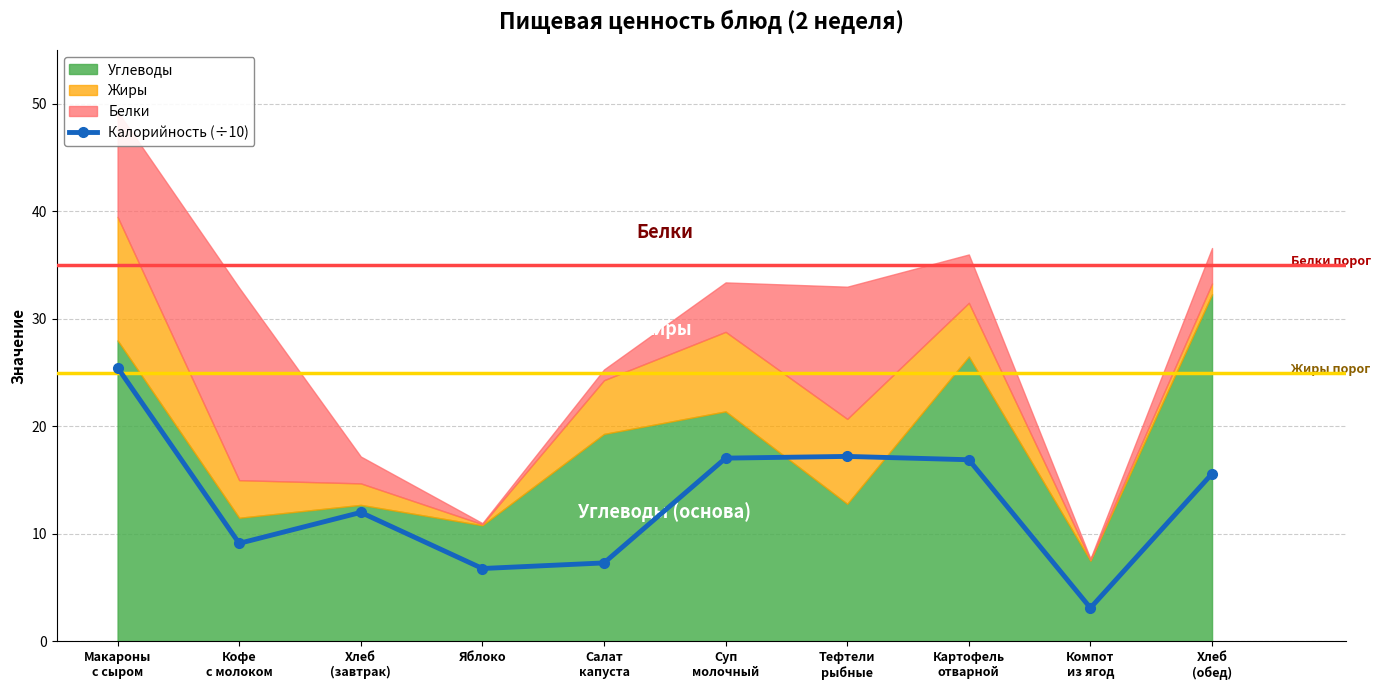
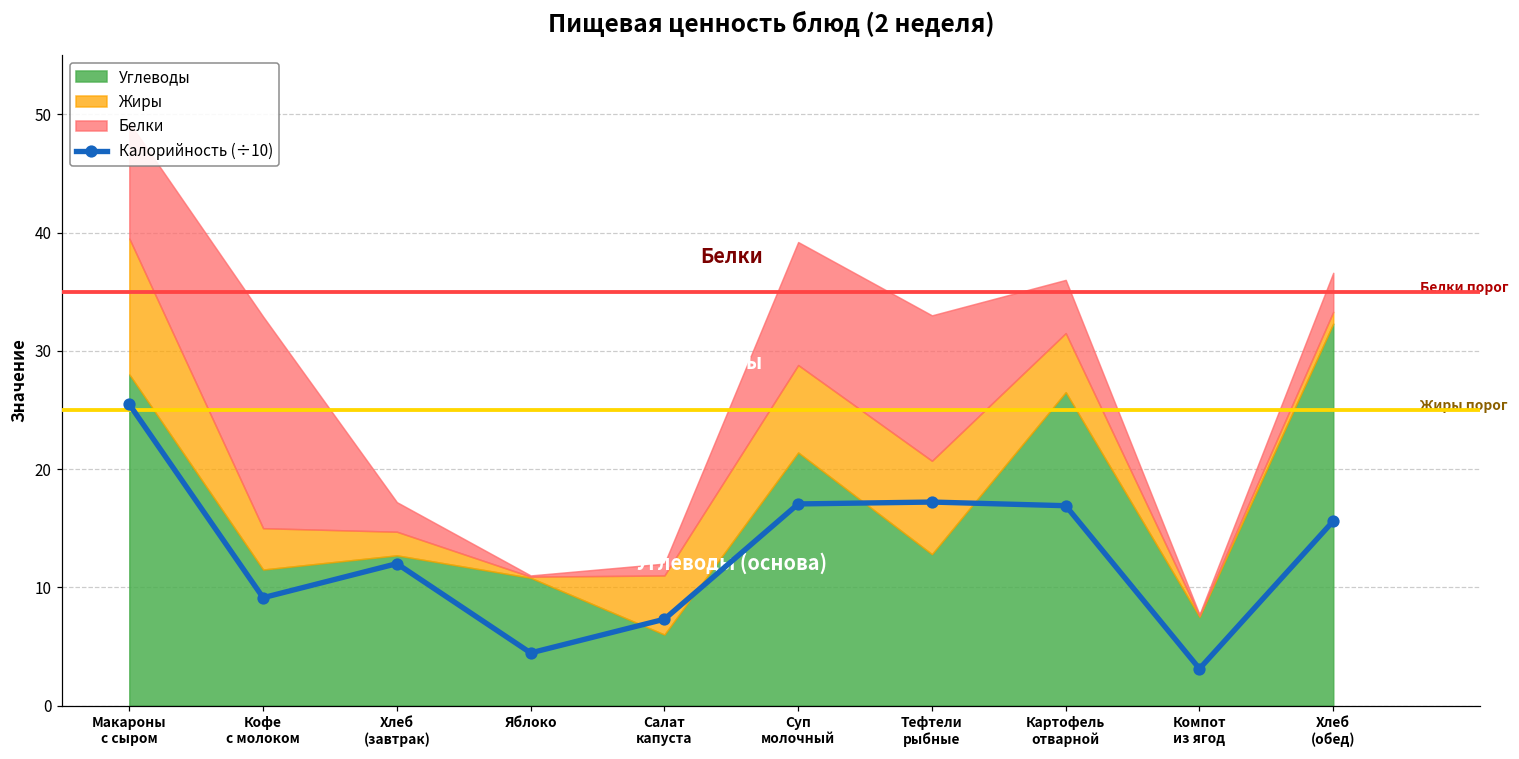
  {
    "Калорийность (÷10)": {
      "Макароны с сыром": 25.5,
      "Кофе с молоком": 9.1,
      "Хлеб (завтрак)": 12.0,
-     "Яблоко": 6.8,
+     "Яблоко": 4.5,
      "Салат капуста": 7.3,
      "Суп молочный": 17.1,
      "Тефтели рыбные": 17.2,
      "Картофель отварной": 16.9,
      "Компот из ягод": 3.1,
      "Хлеб (обед)": 15.6
    },
    "Углеводы": {
      "Макароны с сыром": 28.0,
      "Кофе с молоком": 11.5,
      "Хлеб (завтрак)": 12.7,
-     "Салат капуста": 19.3,
+     "Салат капуста": 6.0,
      "Суп молочный": 21.4,
      "Тефтели рыбные": 12.8,
      "Картофель отварной": 26.5,
      "Хлеб (обед)": 32.3
    },
    "Жиры": {
      "Макароны с сыром": 11.5,
      "Кофе с молоком": 3.5,
      "Хлеб (завтрак)": 2.0,
      "Салат капуста": 5.0,
      "Суп молочный": 7.4,
      "Тефтели рыбные": 7.9,
      "Картофель отварной": 5.0,
      "Хлеб (обед)": 1.0
    },
    "Белки": {
      "Кофе с молоком": 17.9,
      "Хлеб (завтрак)": 2.5,
      "Салат капуста": 1.0,
-     "Суп молочный": 4.6,
+     "Суп молочный": 10.4,
      "Тефтели рыбные": 12.3,
      "Картофель отварной": 4.5,
      "Хлеб (обед)": 3.3
    }
  }
